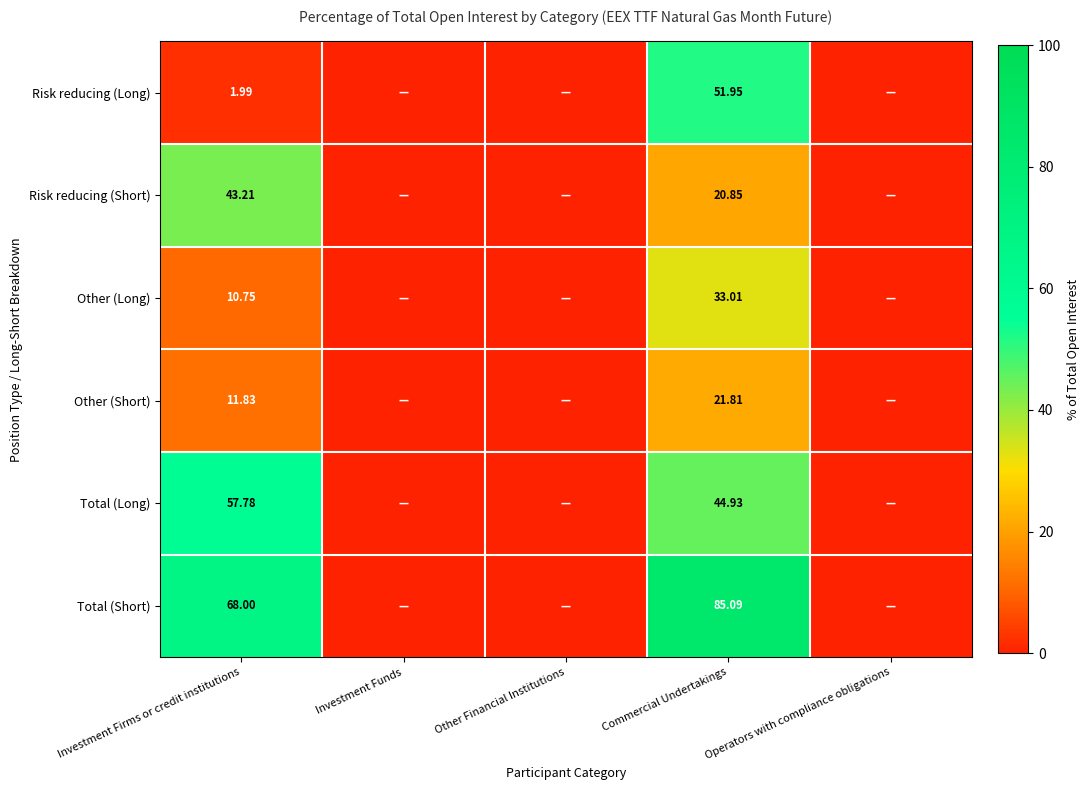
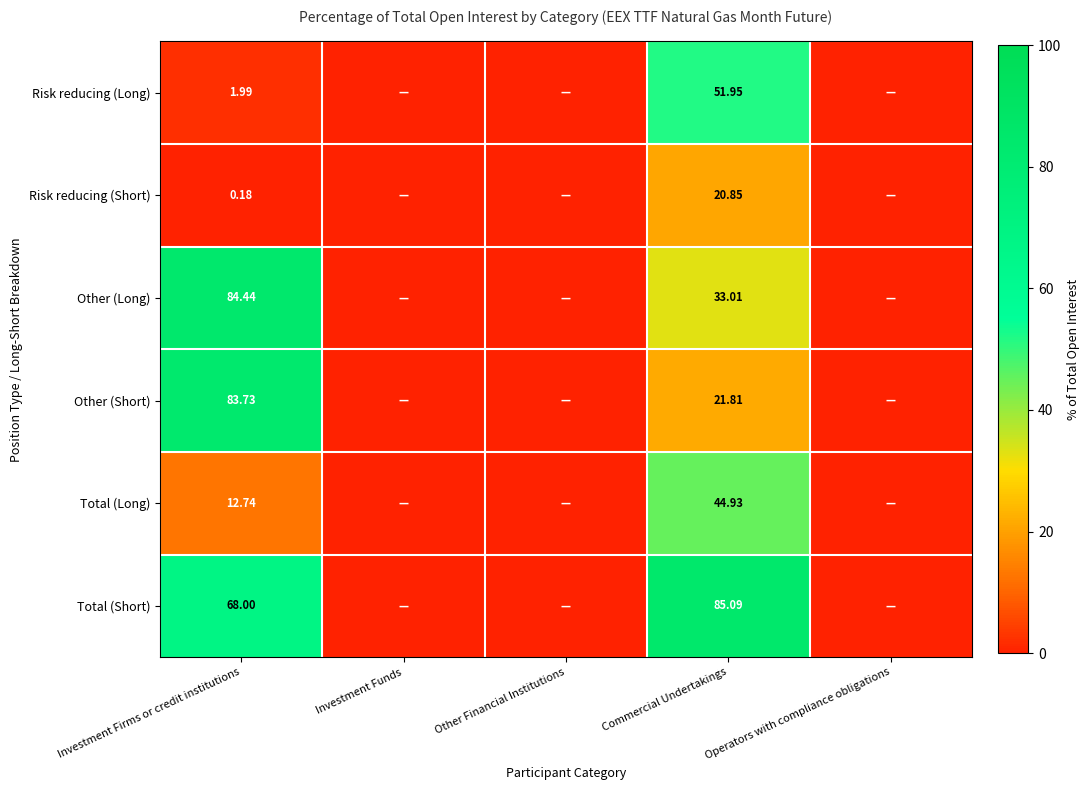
  {
    "Risk reducing (Long)": {
      "Investment Firms or credit institutions": 1.99,
      "Commercial Undertakings": 51.95
    },
    "Risk reducing (Short)": {
-     "Investment Firms or credit institutions": 43.21,
+     "Investment Firms or credit institutions": 0.18,
      "Commercial Undertakings": 20.85
    },
    "Other (Long)": {
-     "Investment Firms or credit institutions": 10.75,
+     "Investment Firms or credit institutions": 84.44,
      "Commercial Undertakings": 33.01
    },
    "Other (Short)": {
-     "Investment Firms or credit institutions": 11.83,
+     "Investment Firms or credit institutions": 83.73,
      "Commercial Undertakings": 21.81
    },
    "Total (Long)": {
-     "Investment Firms or credit institutions": 57.78,
+     "Investment Firms or credit institutions": 12.74,
      "Commercial Undertakings": 44.93
    },
    "Total (Short)": {
      "Investment Firms or credit institutions": 68.00,
      "Commercial Undertakings": 85.09
    }
  }
